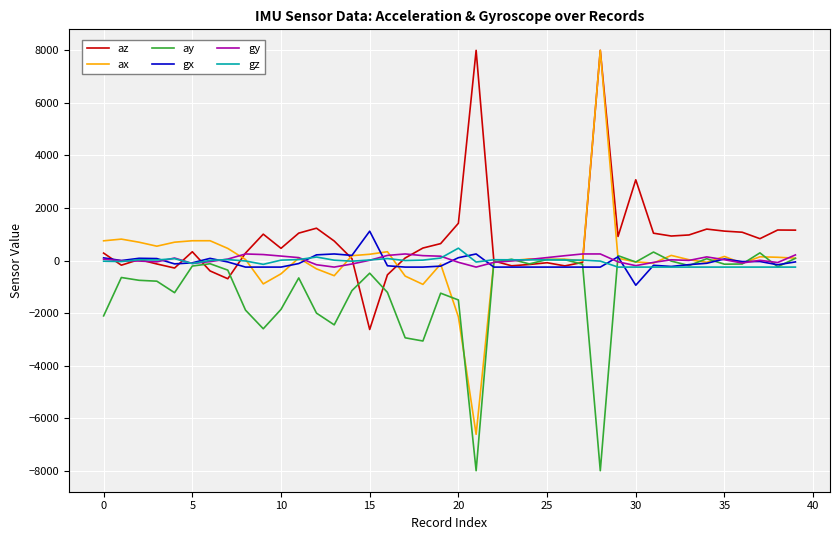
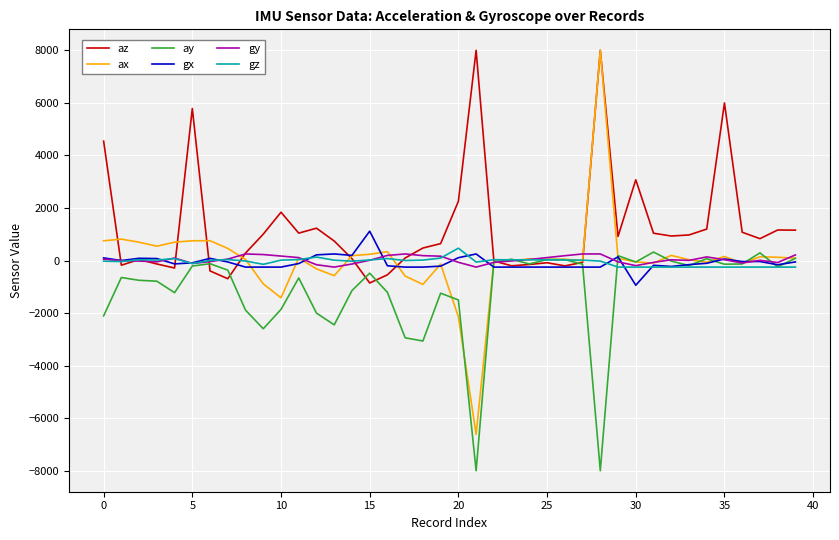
  {
    "az": {
-     "0": 300,
-     "5": 300,
-     "10": 500,
-     "15": -2600,
-     "20": 1400,
+     "0": 4500,
+     "5": 5800,
+     "10": 1800,
+     "15": -900,
+     "20": 2300,
      "25": -100,
      "30": 3100,
-     "35": 1100
+     "35": 6000
    },
    "ax": {
      "0": 800,
      "5": 800,
-     "10": -500,
+     "10": -1400,
      "15": 200,
      "20": -2100
    },
    "ay": {
      "0": -2100,
      "10": -1900,
      "15": -500,
      "20": -1500,
      "35": -100
    },
    "gx": {
      "10": -300,
      "15": 1100,
      "20": 100,
      "25": -300,
      "30": -900
    },
    "gy": {
      "10": 200,
      "20": -100
    },
    "gz": {
      "10": 0,
      "20": 500,
      "35": -300
    }
  }
